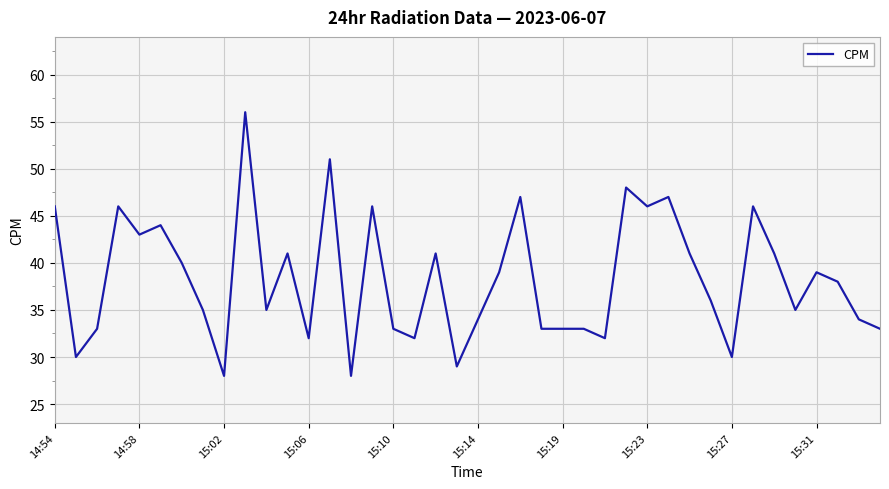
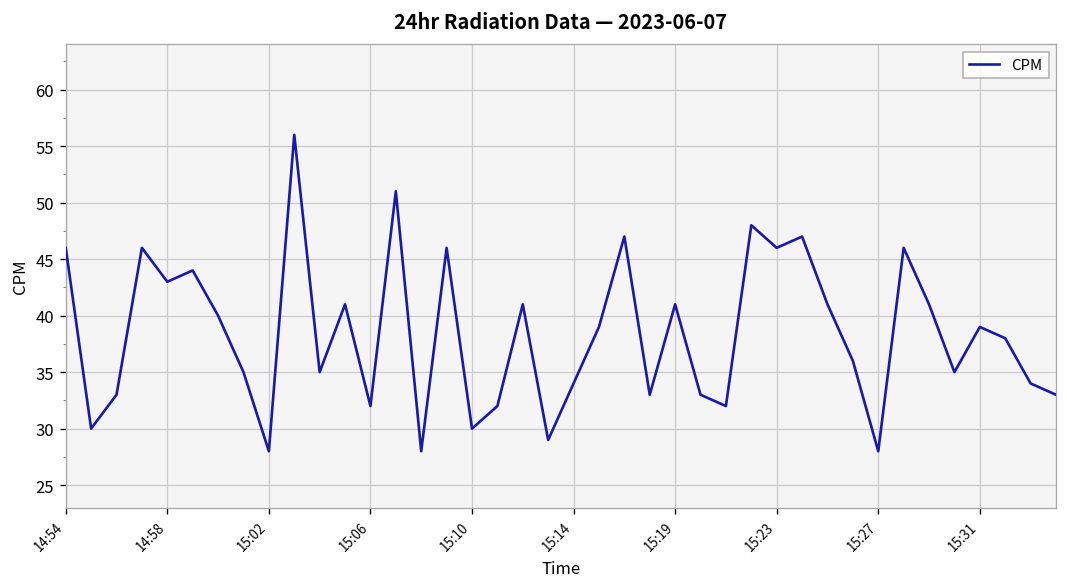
  {
    "14:54": 46,
    "14:58": 43,
    "15:02": 28,
    "15:06": 32,
-   "15:10": 33,
+   "15:10": 30,
    "15:14": 34,
-   "15:19": 33,
+   "15:19": 41,
    "15:23": 46,
-   "15:27": 30,
+   "15:27": 28,
    "15:31": 39
  }
